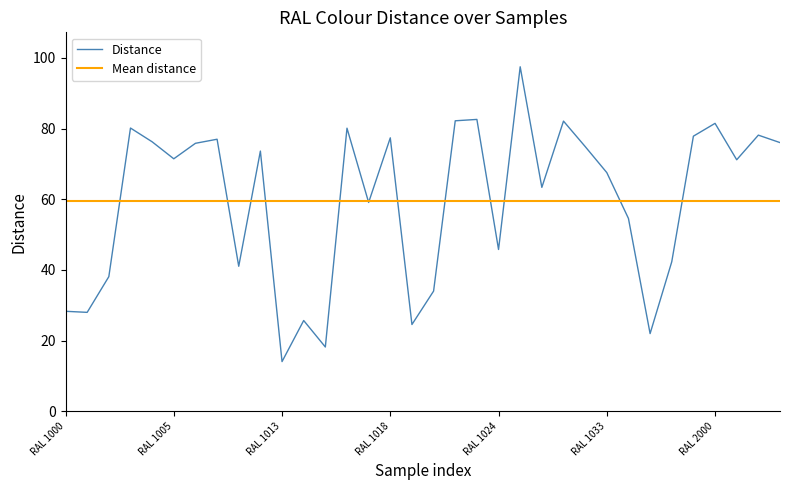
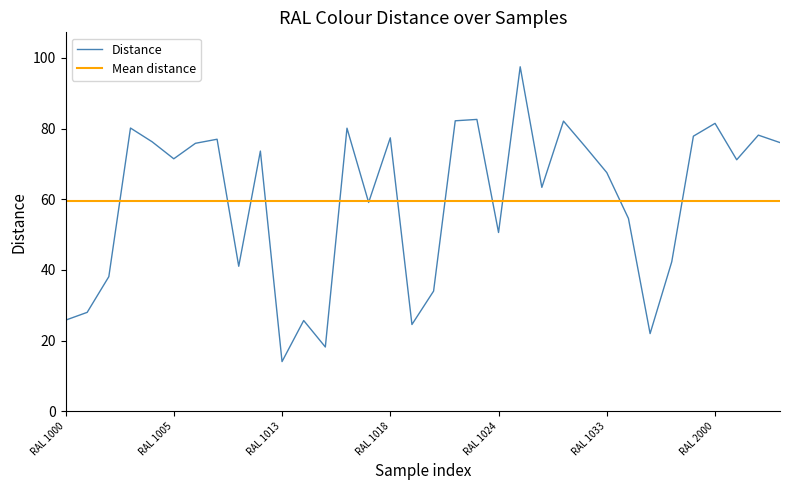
  {
-   "RAL 1000": 28,
+   "RAL 1000": 26,
    "RAL 1005": 71,
    "RAL 1013": 14,
    "RAL 1018": 77,
-   "RAL 1024": 46,
+   "RAL 1024": 51,
    "RAL 1033": 68,
    "RAL 2000": 81
  }
